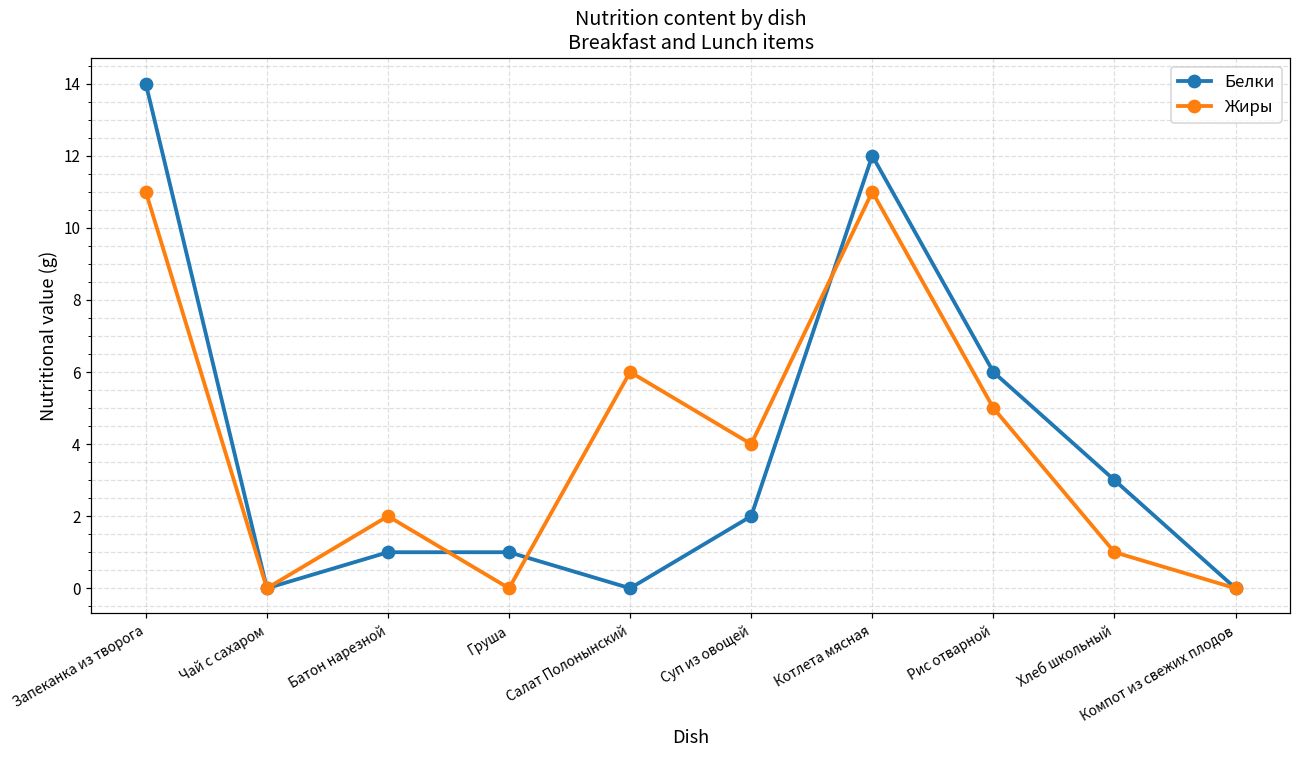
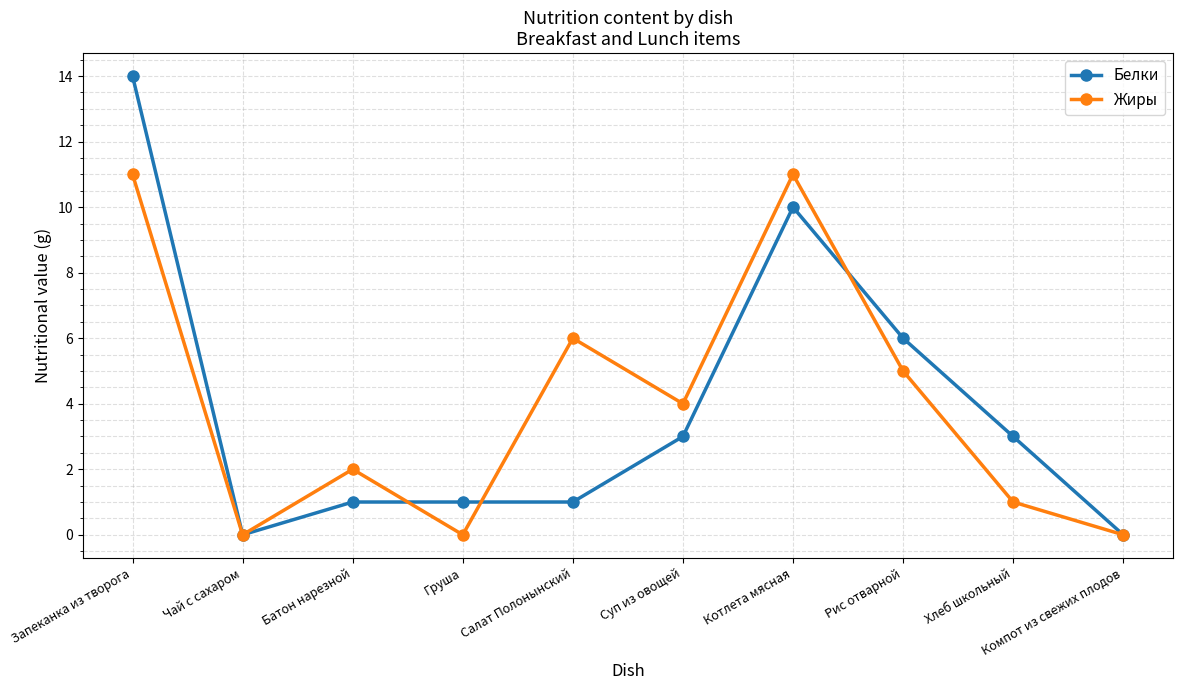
  {
    "Белки": {
      "Запеканка из творога": 14,
      "Батон нарезной": 1,
      "Груша": 1,
-     "Салат Полонынский": 0,
-     "Суп из овощей": 2,
-     "Котлета мясная": 12,
+     "Салат Полонынский": 1,
+     "Суп из овощей": 3,
+     "Котлета мясная": 10,
      "Рис отварной": 6,
      "Хлеб школьный": 3
    },
    "Жиры": {
      "Запеканка из творога": 11,
      "Батон нарезной": 2,
      "Груша": 0,
      "Салат Полонынский": 6,
      "Суп из овощей": 4,
      "Котлета мясная": 11,
      "Рис отварной": 5,
      "Хлеб школьный": 1
    }
  }
